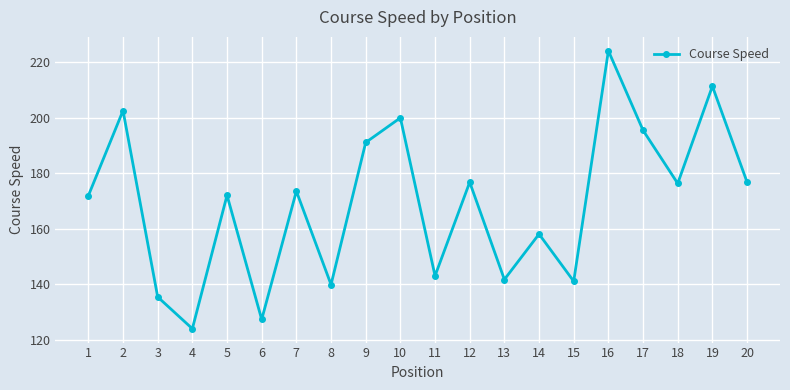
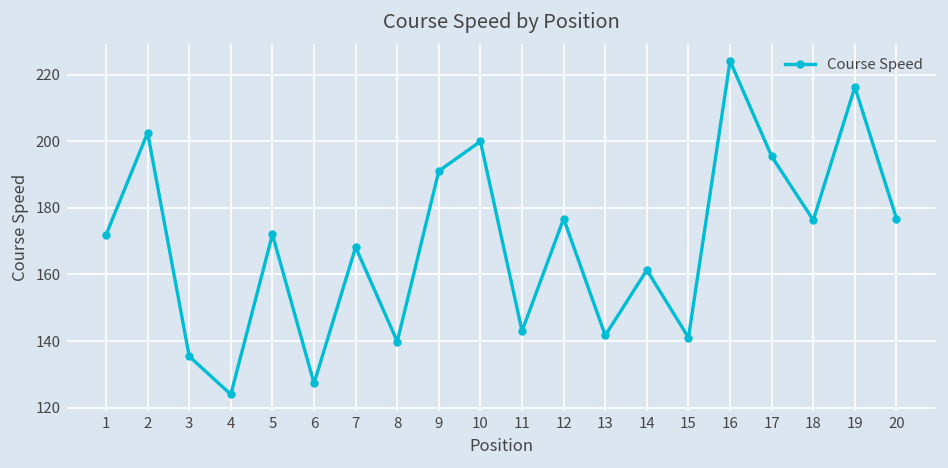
  {
    "1": 172,
    "2": 203,
    "3": 135,
    "4": 124,
    "5": 172,
    "6": 127,
-   "7": 174,
+   "7": 168,
    "8": 140,
    "9": 191,
    "10": 200,
    "11": 143,
    "12": 177,
    "13": 142,
-   "14": 158,
+   "14": 161,
    "15": 141,
    "16": 224,
    "17": 196,
    "18": 176,
-   "19": 211,
+   "19": 216,
    "20": 177
  }
